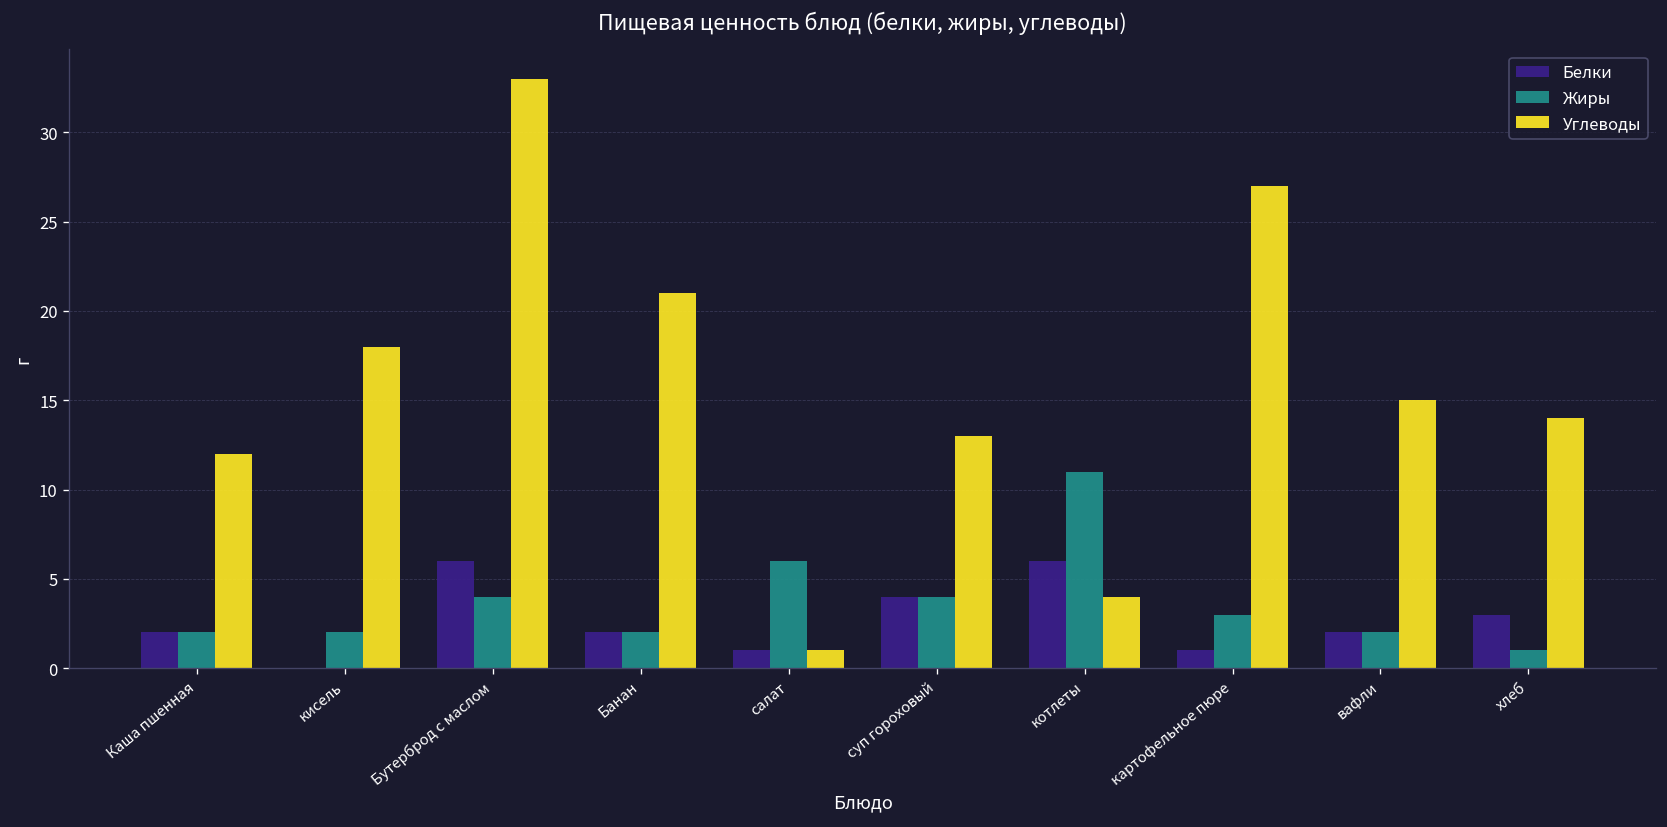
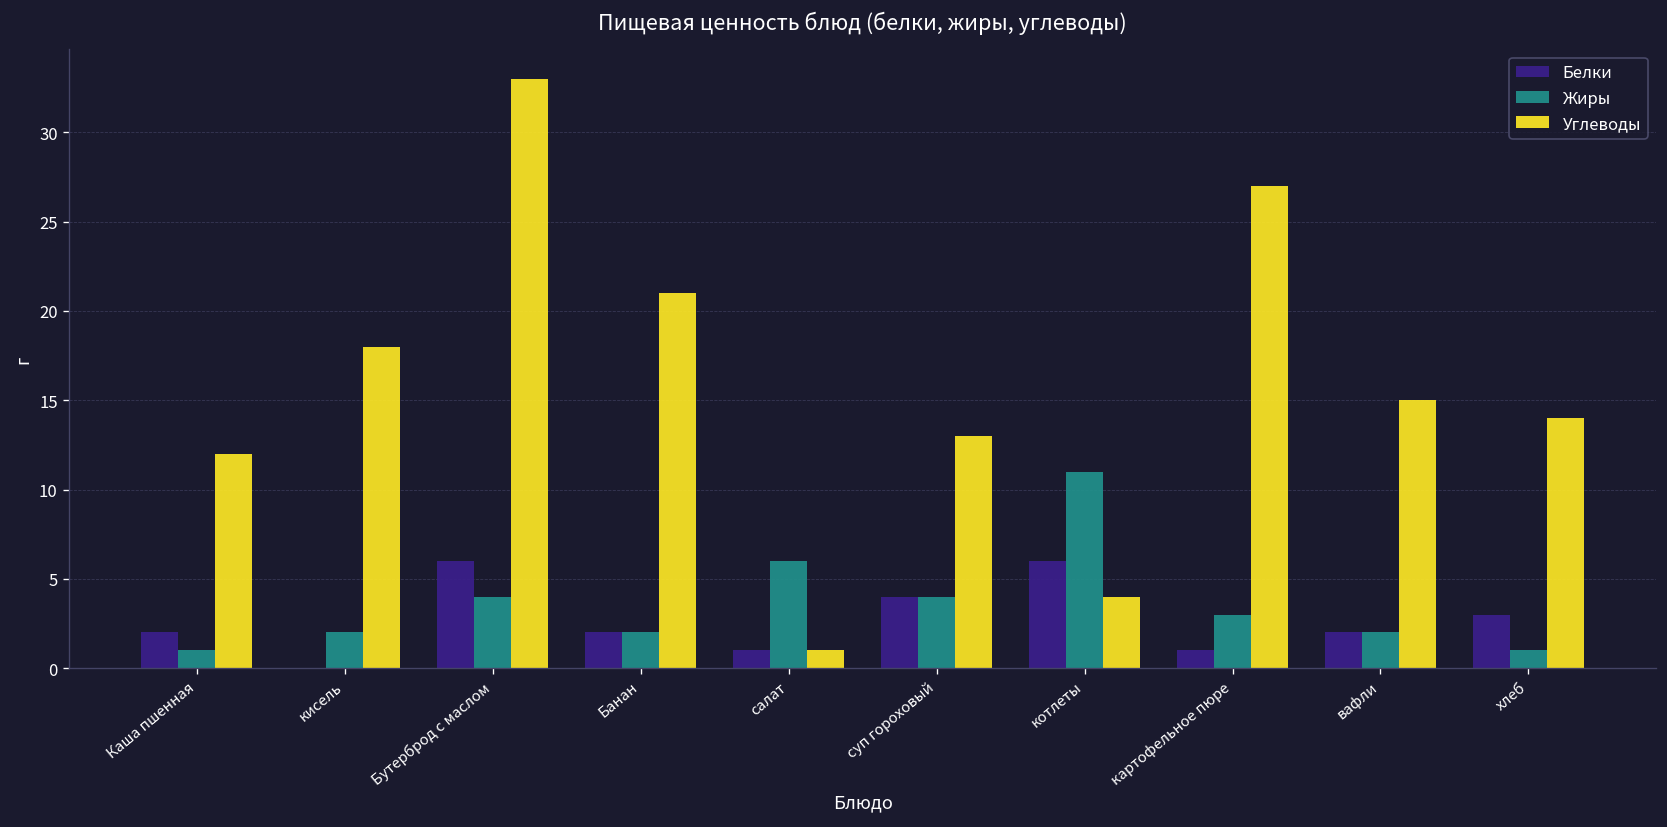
  {
    "Белки": {
      "Каша пшенная": 2,
      "кисель": 0,
      "Бутерброд с маслом": 6,
      "Банан": 2,
      "салат": 1,
      "суп гороховый": 4,
      "котлеты": 6,
      "картофельное пюре": 1,
      "вафли": 2,
      "хлеб": 3
    },
    "Жиры": {
-     "Каша пшенная": 2,
+     "Каша пшенная": 1,
      "кисель": 2,
      "Бутерброд с маслом": 4,
      "Банан": 2,
      "салат": 6,
      "суп гороховый": 4,
      "котлеты": 11,
      "картофельное пюре": 3,
      "вафли": 2,
      "хлеб": 1
    },
    "Углеводы": {
      "Каша пшенная": 12,
      "кисель": 18,
      "Бутерброд с маслом": 33,
      "Банан": 21,
      "салат": 1,
      "суп гороховый": 13,
      "котлеты": 4,
      "картофельное пюре": 27,
      "вафли": 15,
      "хлеб": 14
    }
  }
